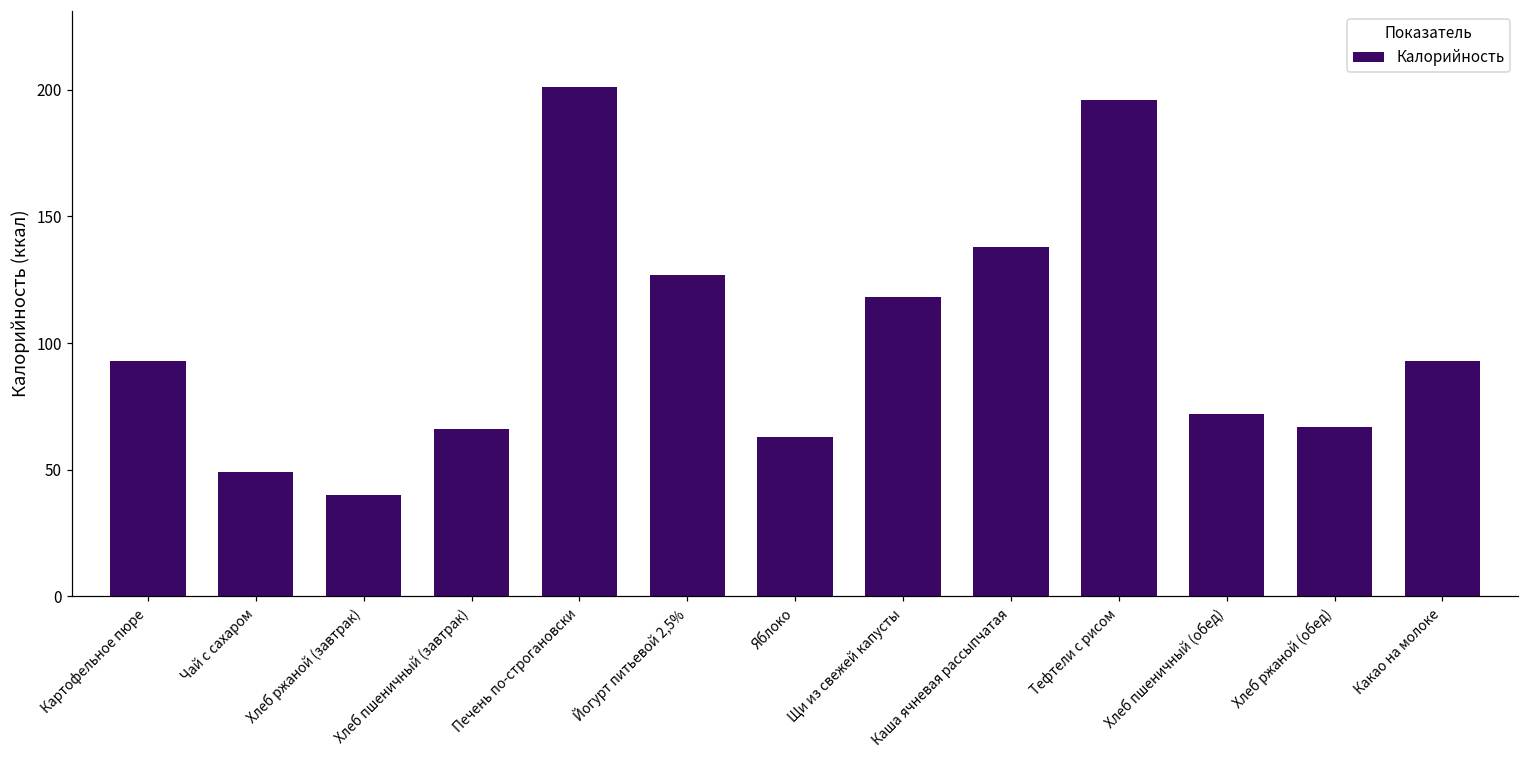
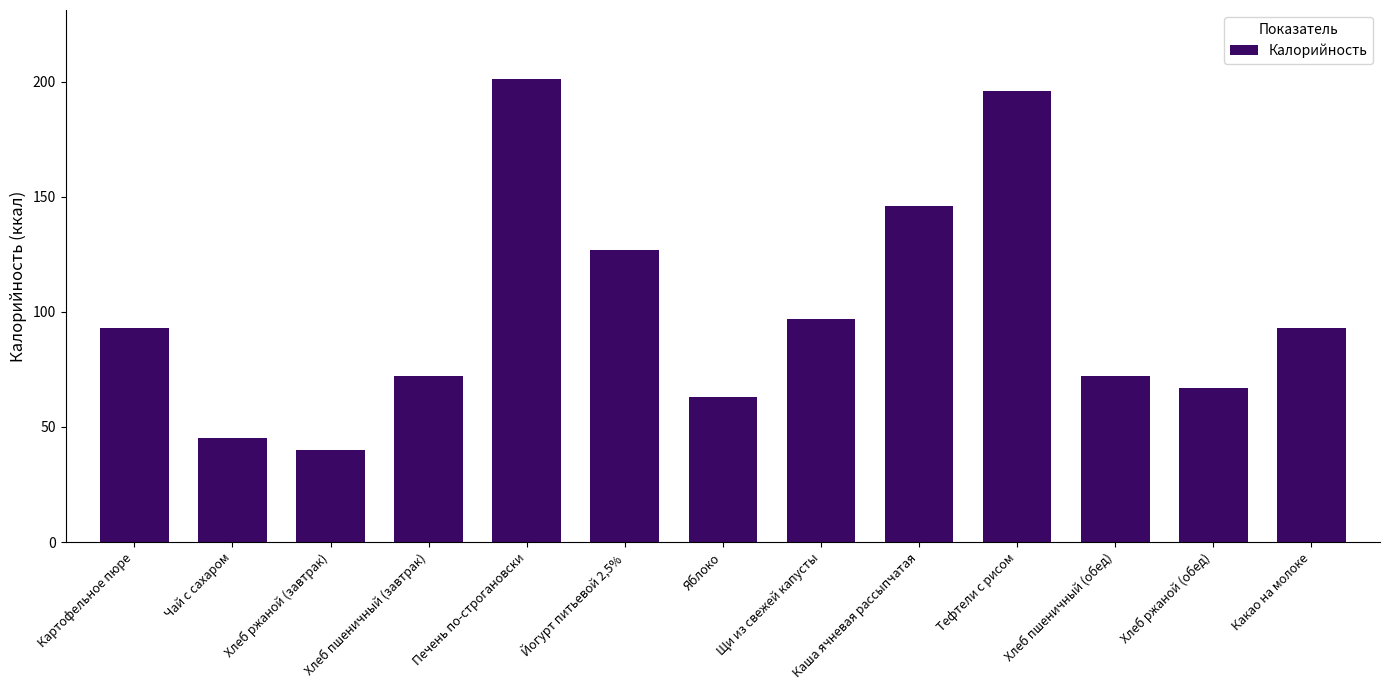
  {
    "Картофельное пюре": 93,
-   "Чай с сахаром": 49,
+   "Чай с сахаром": 45,
    "Хлеб ржаной (завтрак)": 40,
-   "Хлеб пшеничный (завтрак)": 66,
+   "Хлеб пшеничный (завтрак)": 72,
    "Печень по-строгановски": 201,
    "Йогурт питьевой 2,5%": 127,
    "Яблоко": 63,
-   "Щи из свежей капусты": 118,
-   "Каша ячневая рассыпчатая": 138,
+   "Щи из свежей капусты": 97,
+   "Каша ячневая рассыпчатая": 146,
    "Тефтели с рисом": 196,
    "Хлеб пшеничный (обед)": 72,
    "Хлеб ржаной (обед)": 67,
    "Какао на молоке": 93
  }
